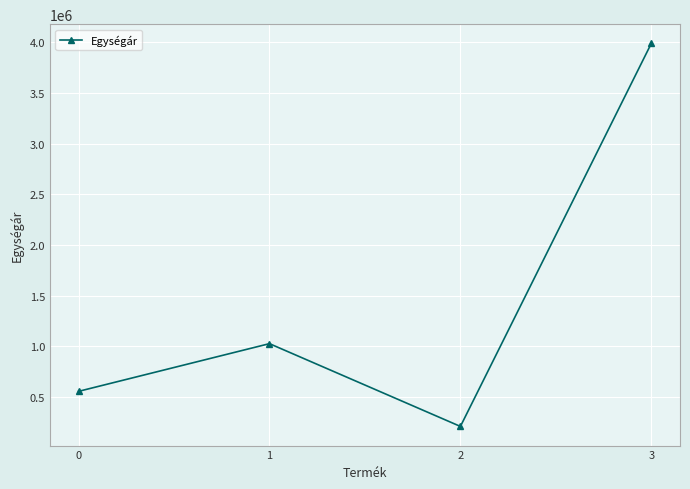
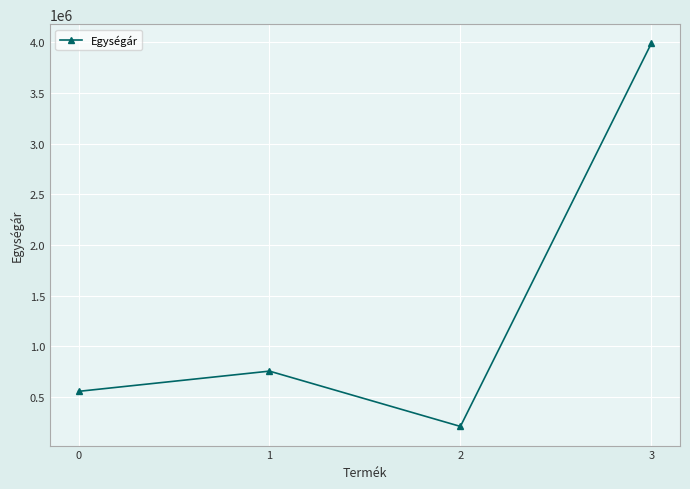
  {
    "0": 560000,
-   "1": 1030000,
+   "1": 760000,
    "2": 210000,
    "3": 3990000
  }
